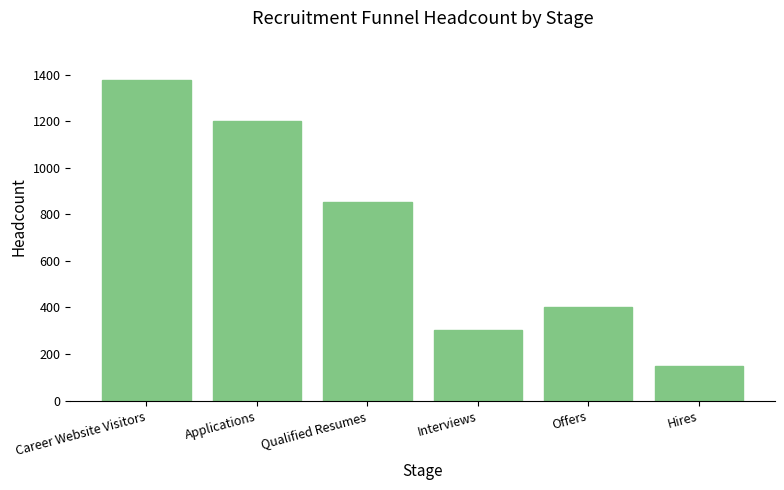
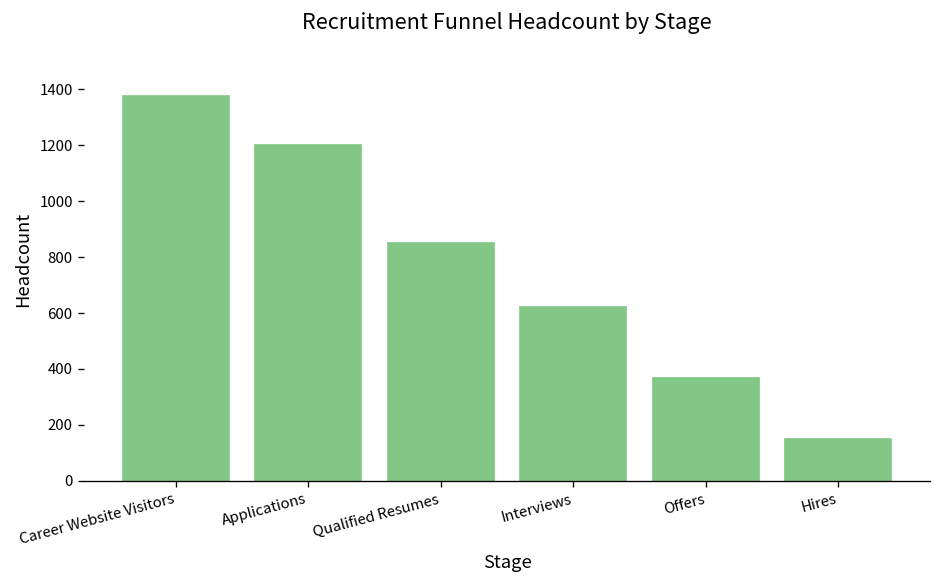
  {
    "Career Website Visitors": 1380,
    "Applications": 1200,
    "Qualified Resumes": 850,
-   "Interviews": 300,
-   "Offers": 400,
+   "Interviews": 620,
+   "Offers": 370,
    "Hires": 150
  }
